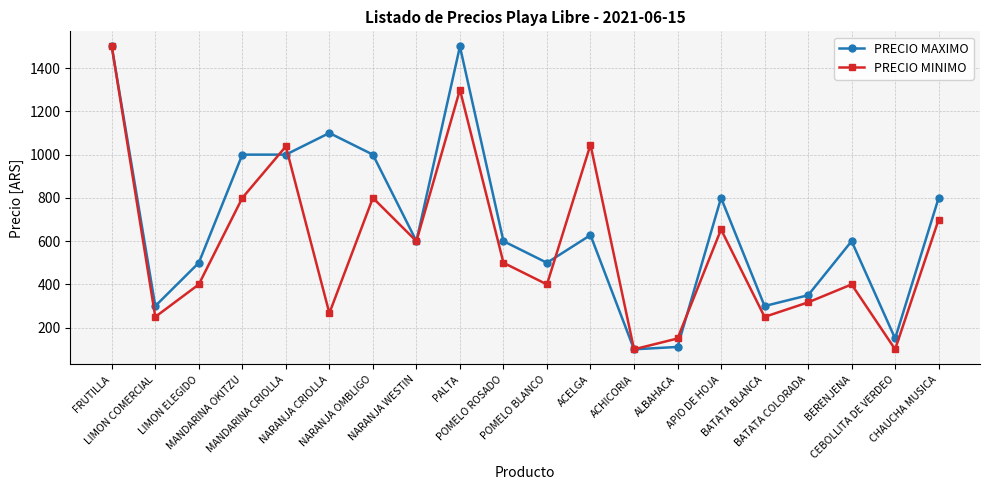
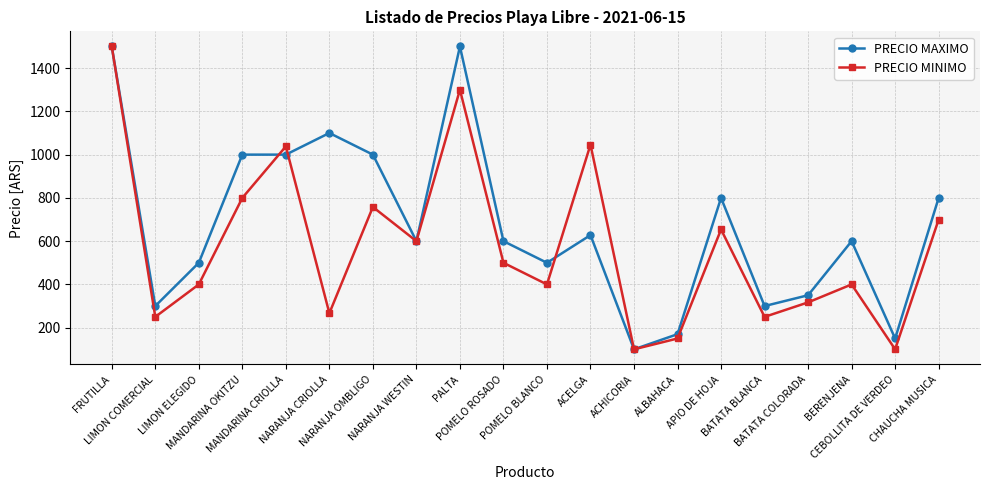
  {
    "PRECIO MAXIMO": {
      "LIMON COMERCIAL": 300,
      "LIMON ELEGIDO": 500,
      "MANDARINA OKITZU": 1000,
      "MANDARINA CRIOLLA": 1000,
      "NARANJA CRIOLLA": 1100,
      "NARANJA OMBLIGO": 1000,
      "PALTA": 1500,
      "POMELO ROSADO": 600,
      "POMELO BLANCO": 500,
      "ACELGA": 630,
-     "ALBAHACA": 110,
+     "ALBAHACA": 170,
      "APIO DE HOJA": 800,
      "BATATA BLANCA": 300,
      "BATATA COLORADA": 350,
      "BERENJENA": 600,
      "CEBOLLITA DE VERDEO": 150,
      "CHAUCHA MUSICA": 800
    },
    "PRECIO MINIMO": {
      "LIMON COMERCIAL": 250,
      "LIMON ELEGIDO": 400,
      "MANDARINA OKITZU": 800,
      "MANDARINA CRIOLLA": 1040,
      "NARANJA CRIOLLA": 270,
-     "NARANJA OMBLIGO": 800,
+     "NARANJA OMBLIGO": 760,
      "PALTA": 1300,
      "POMELO ROSADO": 500,
      "POMELO BLANCO": 400,
      "ACELGA": 1050,
      "ALBAHACA": 150,
      "APIO DE HOJA": 650,
      "BATATA BLANCA": 250,
      "BATATA COLORADA": 320,
      "BERENJENA": 400,
      "CEBOLLITA DE VERDEO": 100,
      "CHAUCHA MUSICA": 700
    }
  }
